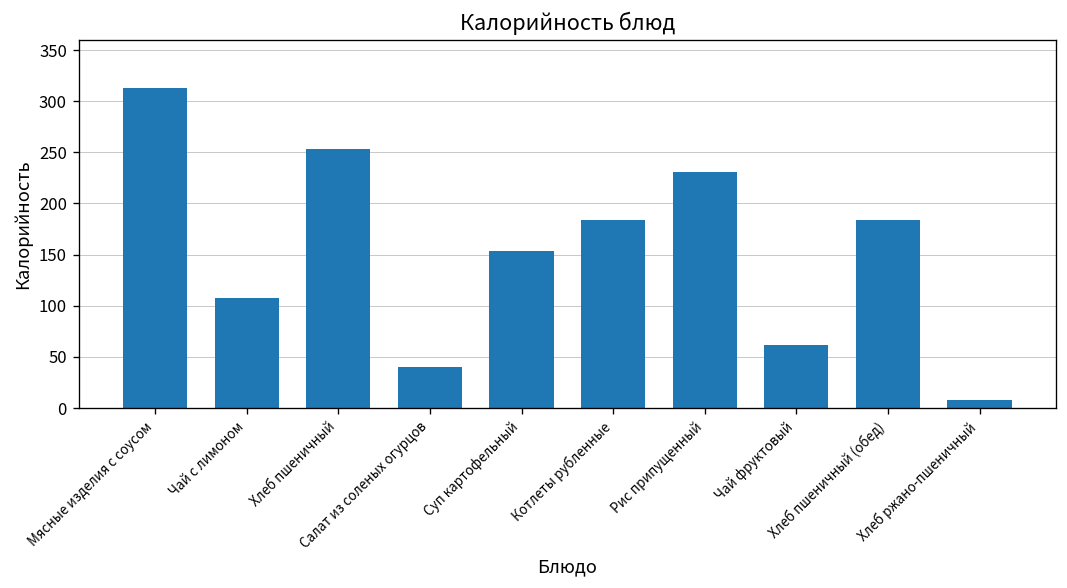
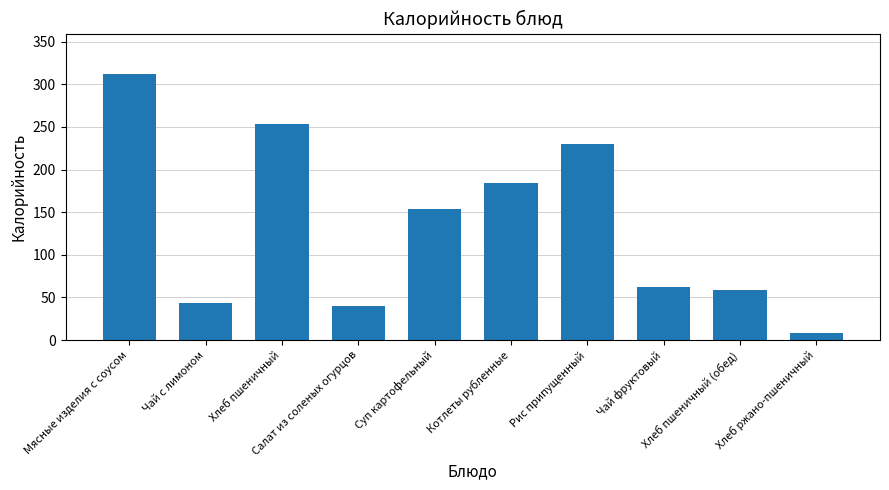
  {
    "Мясные изделия с соусом": 310,
-   "Чай с лимоном": 110,
+   "Чай с лимоном": 40,
    "Хлеб пшеничный": 250,
    "Салат из соленых огурцов": 40,
    "Суп картофельный": 150,
    "Котлеты рубленные": 180,
    "Рис припущенный": 230,
    "Чай фруктовый": 60,
-   "Хлеб пшеничный (обед)": 180,
+   "Хлеб пшеничный (обед)": 60,
    "Хлеб ржано-пшеничный": 10
  }
